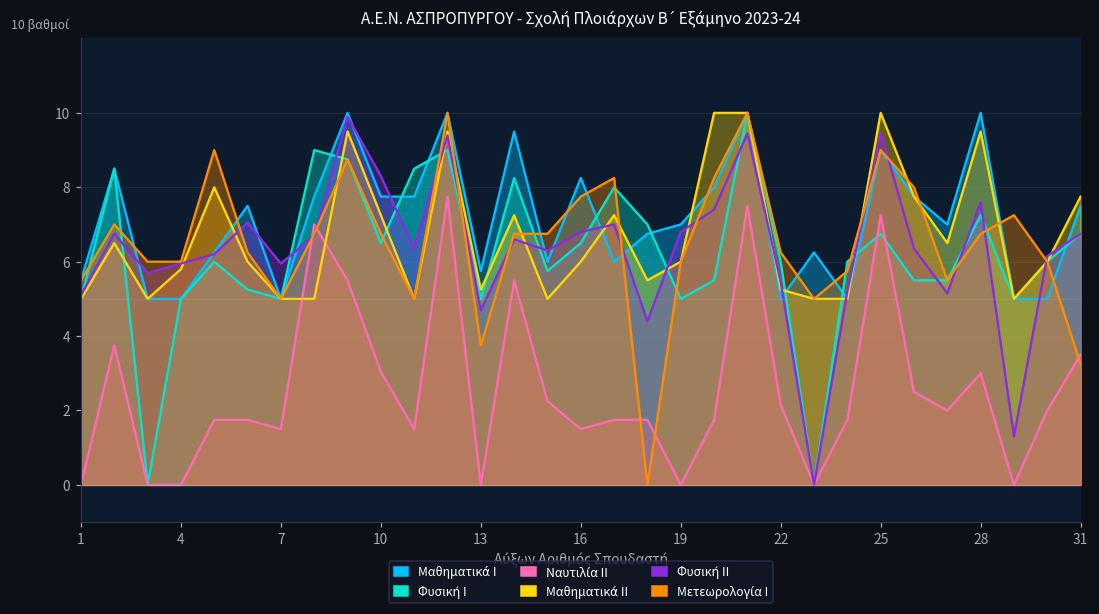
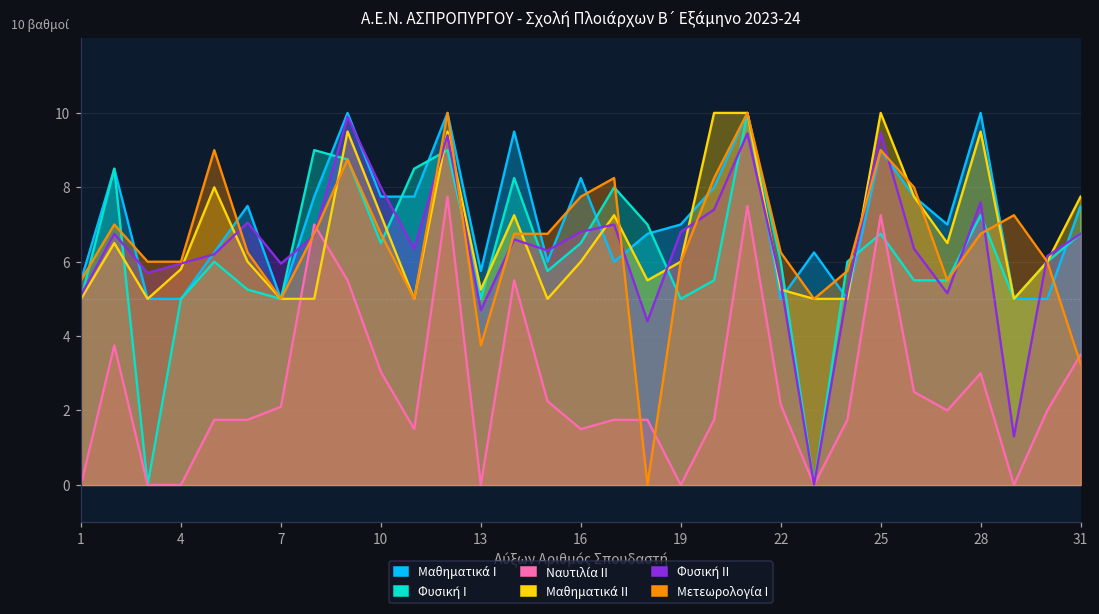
  {
    "Ναυτιλία ΙΙ": {
      "1": 0.0,
      "4": 0.0,
-     "7": 1.5,
+     "7": 2.1,
      "10": 3.0,
      "13": 0.0,
      "16": 1.5,
      "19": 0.0,
      "22": 2.2,
      "25": 7.3,
      "28": 3.0,
      "31": 3.5
    },
    "Φυσική ΙΙ": {
      "1": 5.1,
      "7": 6.0,
-     "10": 8.3,
+     "10": 8.0,
      "13": 4.7,
      "16": 6.8,
      "19": 6.8,
      "22": 5.5,
      "25": 9.5,
      "28": 7.6
    }
  }
